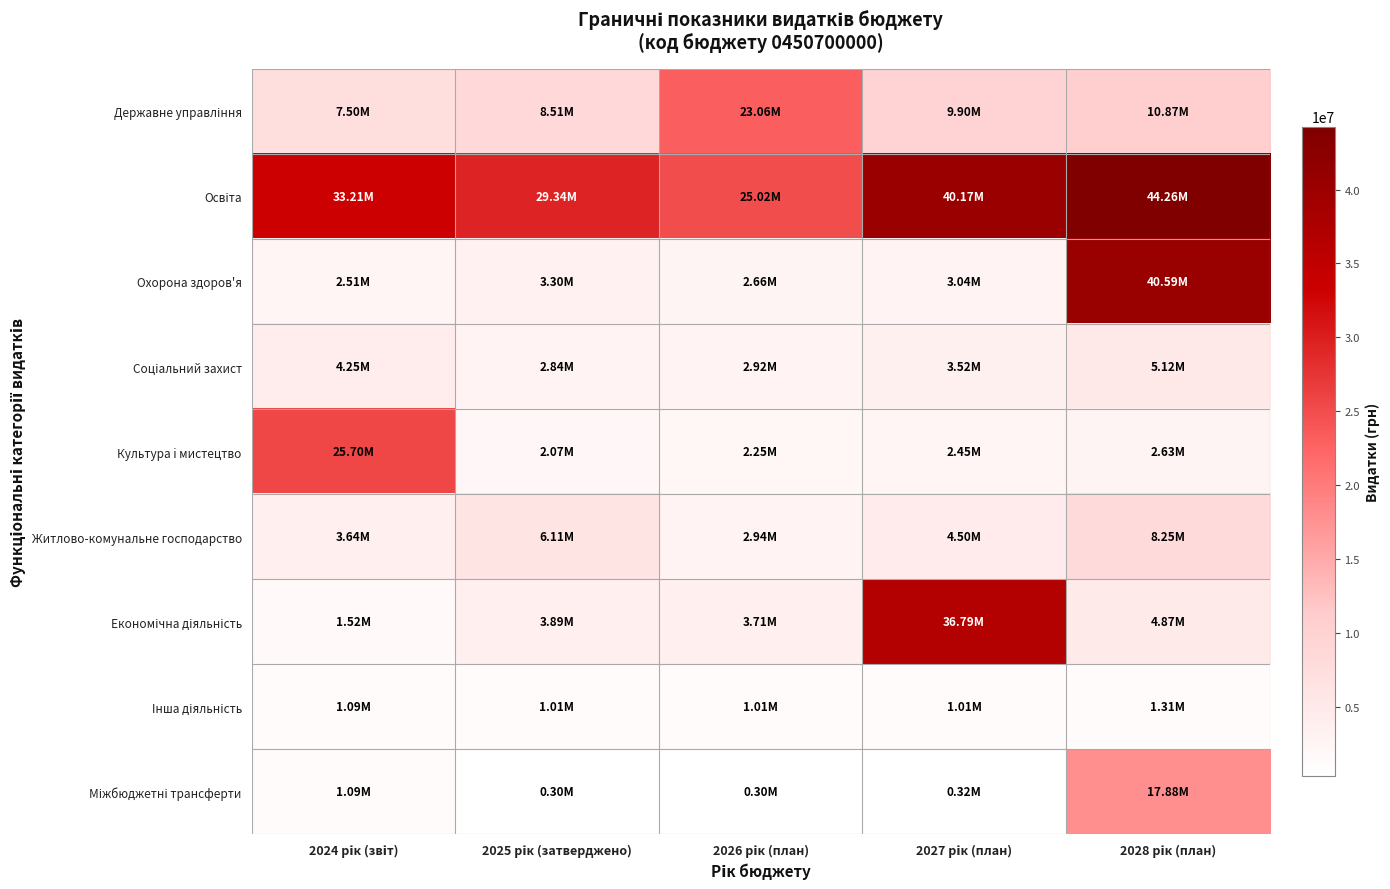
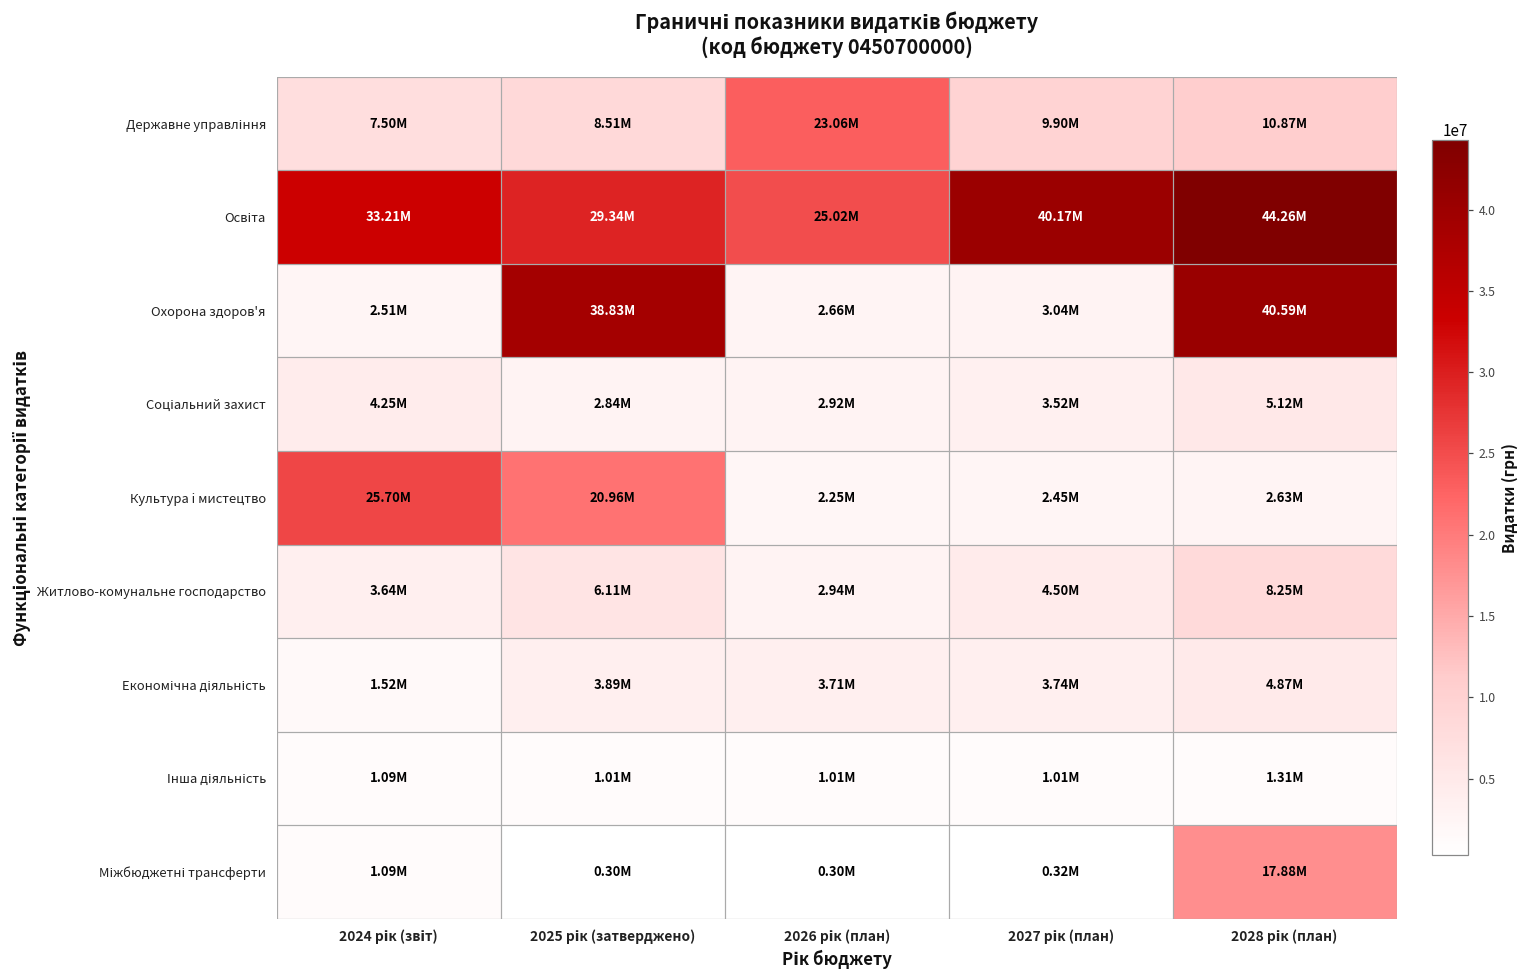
  {
    "Державне управління": {
      "2024 рік (звіт)": "7.50M",
      "2025 рік (затверджено)": "8.51M",
      "2026 рік (план)": "23.06M",
      "2027 рік (план)": "9.90M",
      "2028 рік (план)": "10.87M"
    },
    "Освіта": {
      "2024 рік (звіт)": "33.21M",
      "2025 рік (затверджено)": "29.34M",
      "2026 рік (план)": "25.02M",
      "2027 рік (план)": "40.17M",
      "2028 рік (план)": "44.26M"
    },
    "Охорона здоров'я": {
      "2024 рік (звіт)": "2.51M",
-     "2025 рік (затверджено)": "3.30M",
+     "2025 рік (затверджено)": "38.83M",
      "2026 рік (план)": "2.66M",
      "2027 рік (план)": "3.04M",
      "2028 рік (план)": "40.59M"
    },
    "Соціальний захист": {
      "2024 рік (звіт)": "4.25M",
      "2025 рік (затверджено)": "2.84M",
      "2026 рік (план)": "2.92M",
      "2027 рік (план)": "3.52M",
      "2028 рік (план)": "5.12M"
    },
    "Культура i мистецтво": {
      "2024 рік (звіт)": "25.70M",
-     "2025 рік (затверджено)": "2.07M",
+     "2025 рік (затверджено)": "20.96M",
      "2026 рік (план)": "2.25M",
      "2027 рік (план)": "2.45M",
      "2028 рік (план)": "2.63M"
    },
    "Житлово-комунальне господарство": {
      "2024 рік (звіт)": "3.64M",
      "2025 рік (затверджено)": "6.11M",
      "2026 рік (план)": "2.94M",
      "2027 рік (план)": "4.50M",
      "2028 рік (план)": "8.25M"
    },
    "Економічна діяльність": {
      "2024 рік (звіт)": "1.52M",
      "2025 рік (затверджено)": "3.89M",
      "2026 рік (план)": "3.71M",
-     "2027 рік (план)": "36.79M",
+     "2027 рік (план)": "3.74M",
      "2028 рік (план)": "4.87M"
    },
    "Інша діяльність": {
      "2024 рік (звіт)": "1.09M",
      "2025 рік (затверджено)": "1.01M",
      "2026 рік (план)": "1.01M",
      "2027 рік (план)": "1.01M",
      "2028 рік (план)": "1.31M"
    },
    "Міжбюджетні трансферти": {
      "2024 рік (звіт)": "1.09M",
      "2025 рік (затверджено)": "0.30M",
      "2026 рік (план)": "0.30M",
      "2027 рік (план)": "0.32M",
      "2028 рік (план)": "17.88M"
    }
  }
